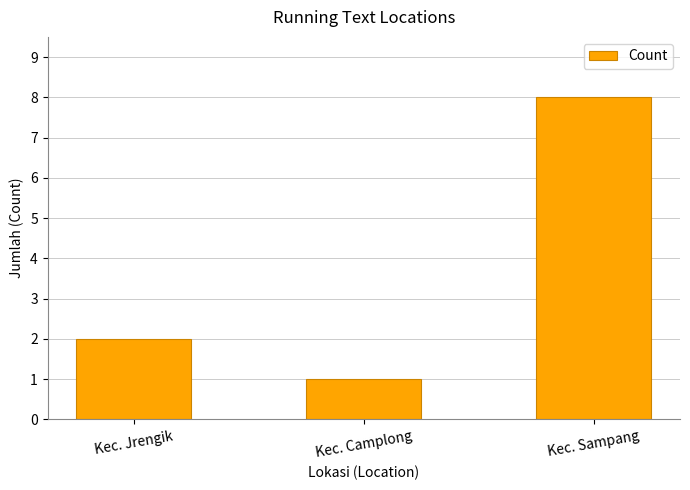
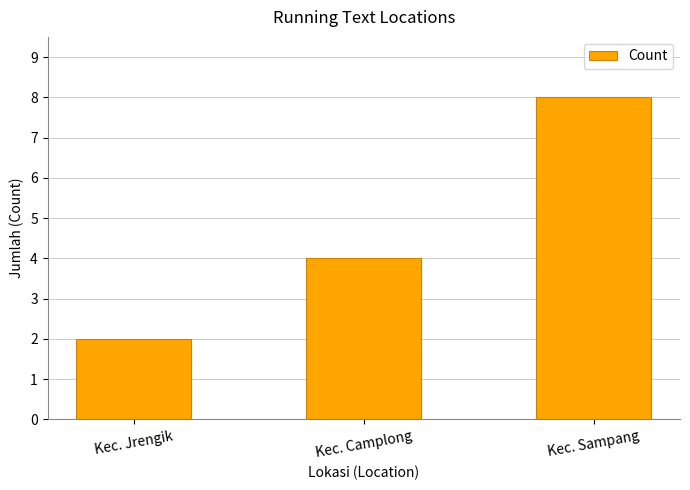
  {
    "Kec. Jrengik": 2,
-   "Kec. Camplong": 1,
+   "Kec. Camplong": 4,
    "Kec. Sampang": 8
  }
